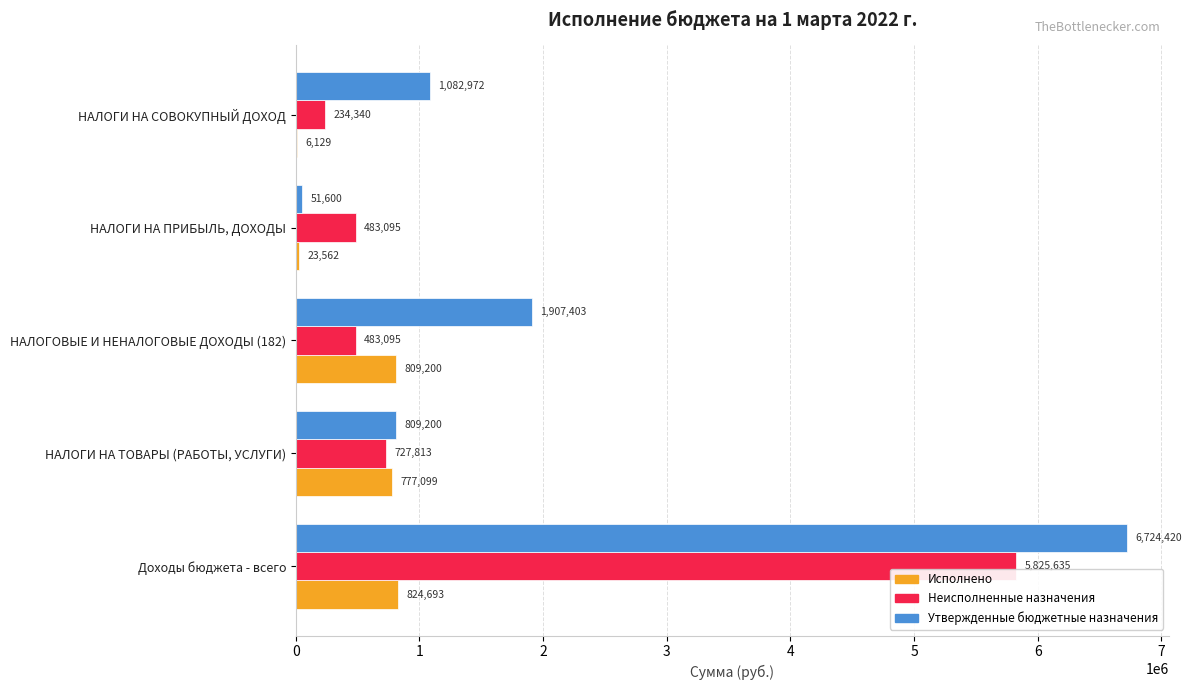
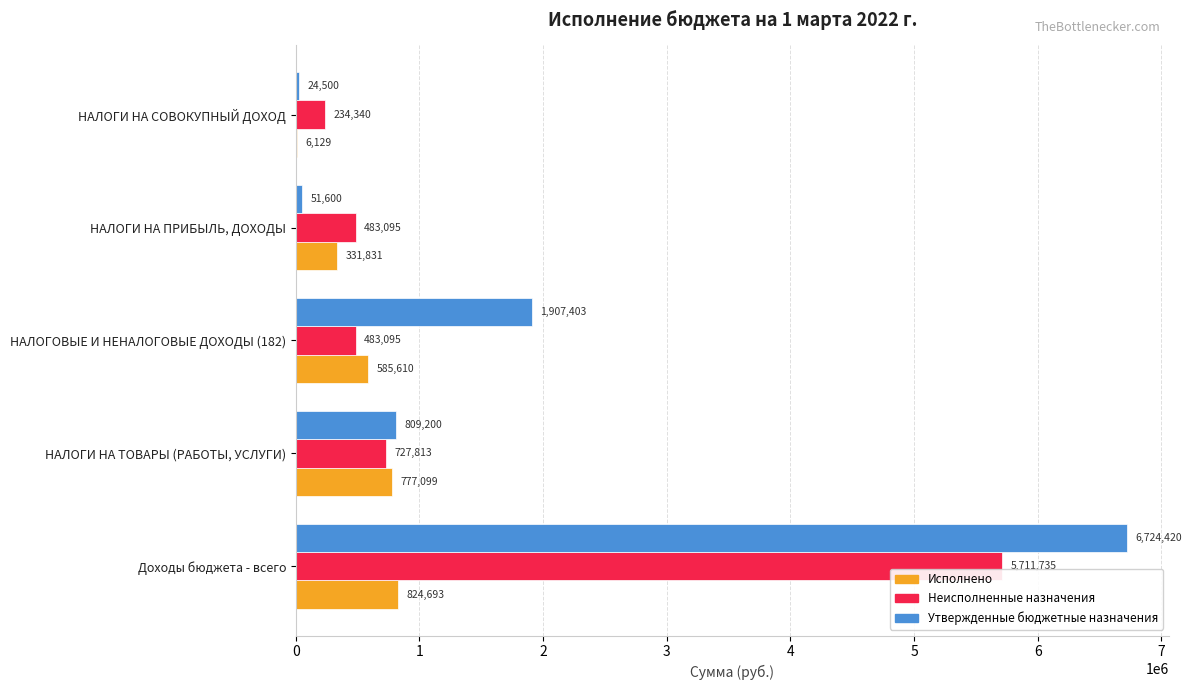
  {
    "Исполнено": {
      "НАЛОГИ НА СОВОКУПНЫЙ ДОХОД": "6,129",
-     "НАЛОГИ НА ПРИБЫЛЬ, ДОХОДЫ": "23,562",
-     "НАЛОГОВЫЕ И НЕНАЛОГОВЫЕ ДОХОДЫ (182)": "809,200",
+     "НАЛОГИ НА ПРИБЫЛЬ, ДОХОДЫ": "331,831",
+     "НАЛОГОВЫЕ И НЕНАЛОГОВЫЕ ДОХОДЫ (182)": "585,610",
      "НАЛОГИ НА ТОВАРЫ (РАБОТЫ, УСЛУГИ)": "777,099",
      "Доходы бюджета - всего": "824,693"
    },
    "Неисполненные назначения": {
-     "Доходы бюджета - всего": "5830000"
+     "Доходы бюджета - всего": "5710000"
    },
    "Утвержденные бюджетные назначения": {
-     "НАЛОГИ НА СОВОКУПНЫЙ ДОХОД": "1,082,972",
+     "НАЛОГИ НА СОВОКУПНЫЙ ДОХОД": "24,500",
      "НАЛОГИ НА ПРИБЫЛЬ, ДОХОДЫ": "51,600",
      "НАЛОГОВЫЕ И НЕНАЛОГОВЫЕ ДОХОДЫ (182)": "1,907,403",
      "НАЛОГИ НА ТОВАРЫ (РАБОТЫ, УСЛУГИ)": "809,200",
      "Доходы бюджета - всего": "6,724,420"
    }
  }
